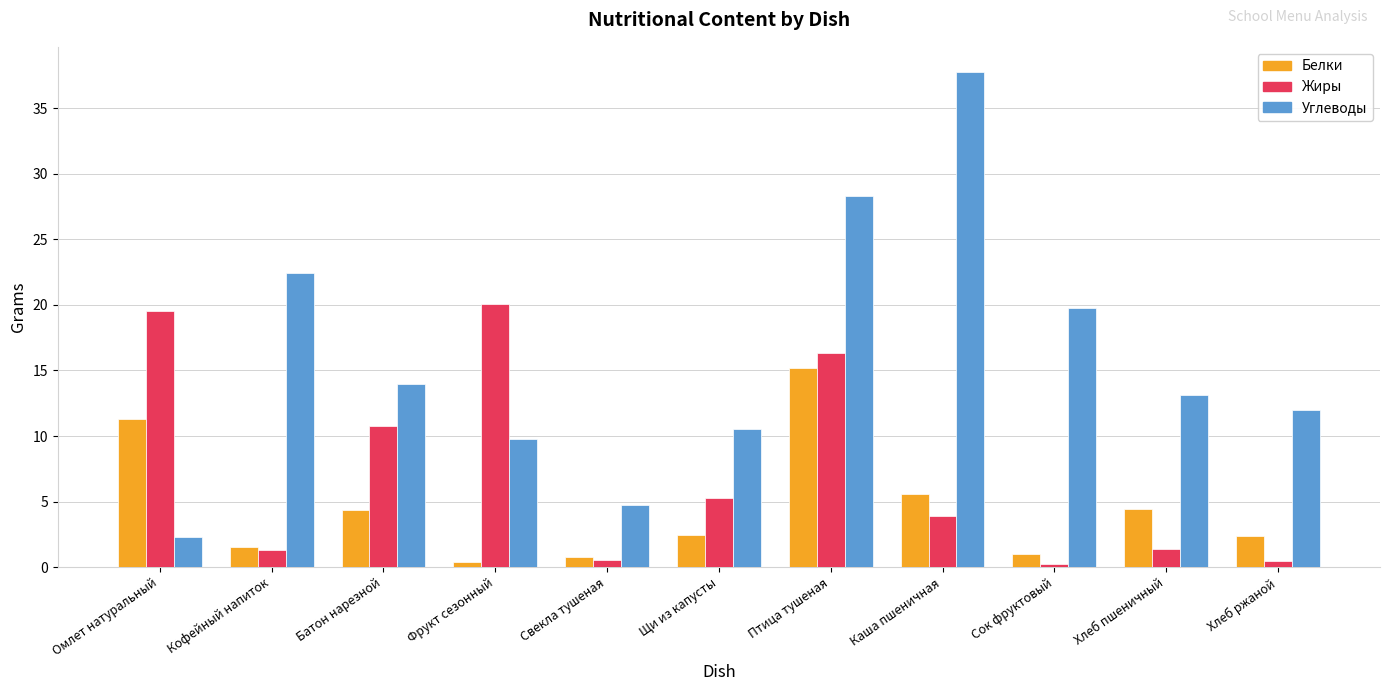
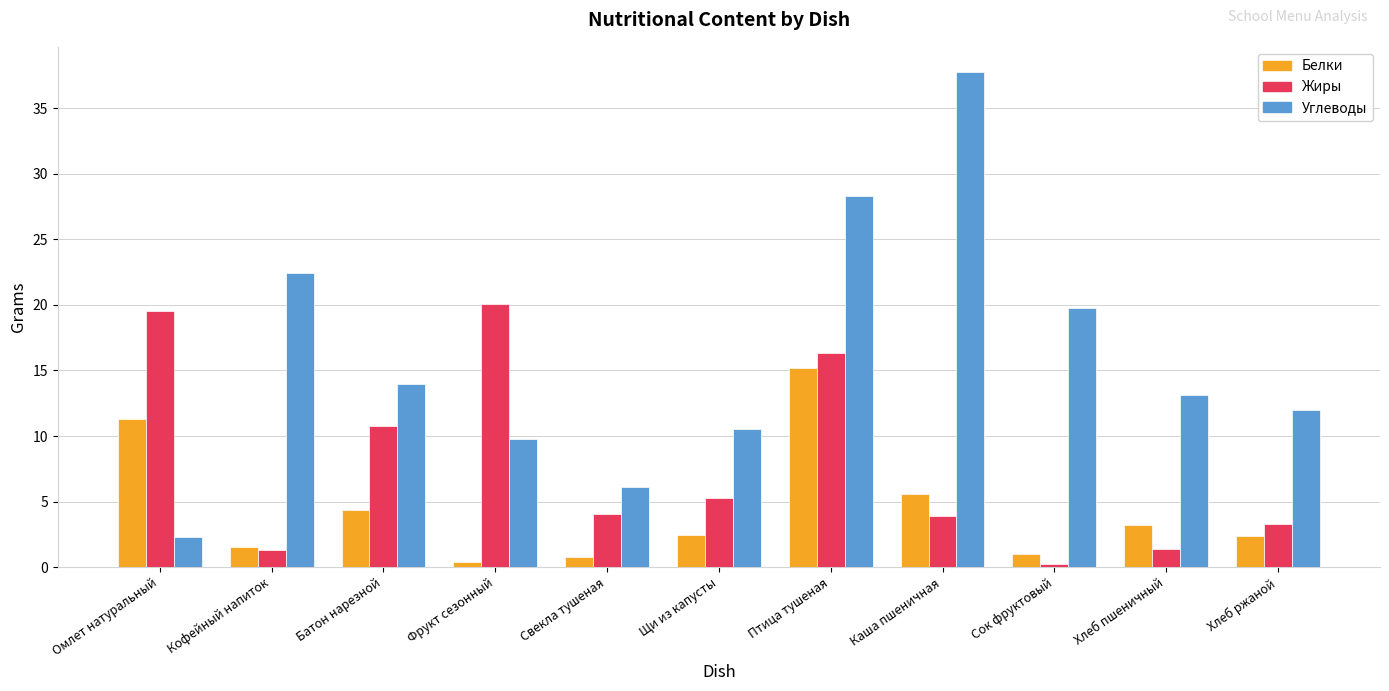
  {
    "Белки": {
      "Омлет натуральный": 11.3,
      "Кофейный напиток": 1.5,
      "Батон нарезной": 4.4,
      "Фрукт сезонный": 0.4,
      "Свекла тушеная": 0.8,
      "Щи из капусты": 2.5,
      "Птица тушеная": 15.2,
      "Каша пшеничная": 5.6,
      "Сок фруктовый": 1.0,
-     "Хлеб пшеничный": 4.4,
+     "Хлеб пшеничный": 3.2,
      "Хлеб ржаной": 2.4
    },
    "Жиры": {
      "Омлет натуральный": 19.5,
      "Кофейный напиток": 1.3,
      "Батон нарезной": 10.8,
      "Фрукт сезонный": 20.1,
-     "Свекла тушеная": 0.5,
+     "Свекла тушеная": 4.1,
      "Щи из капусты": 5.3,
      "Птица тушеная": 16.3,
      "Каша пшеничная": 3.9,
      "Сок фруктовый": 0.2,
      "Хлеб пшеничный": 1.4,
-     "Хлеб ржаной": 0.5
+     "Хлеб ржаной": 3.3
    },
    "Углеводы": {
      "Омлет натуральный": 2.3,
      "Кофейный напиток": 22.4,
      "Батон нарезной": 13.9,
      "Фрукт сезонный": 9.8,
-     "Свекла тушеная": 4.7,
+     "Свекла тушеная": 6.1,
      "Щи из капусты": 10.5,
      "Птица тушеная": 28.3,
      "Каша пшеничная": 37.8,
      "Сок фруктовый": 19.8,
      "Хлеб пшеничный": 13.1,
      "Хлеб ржаной": 12.0
    }
  }
